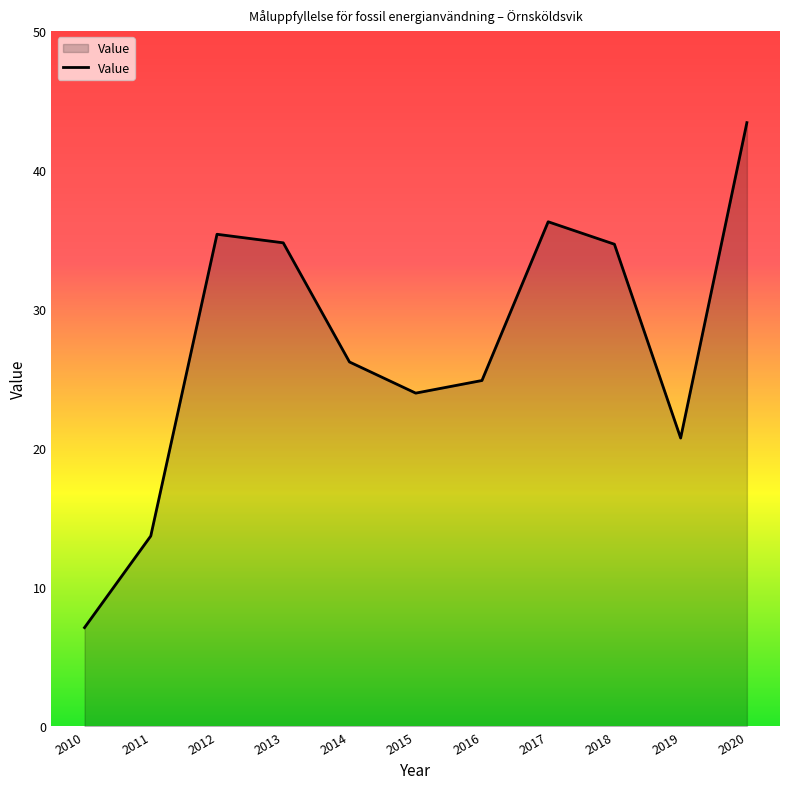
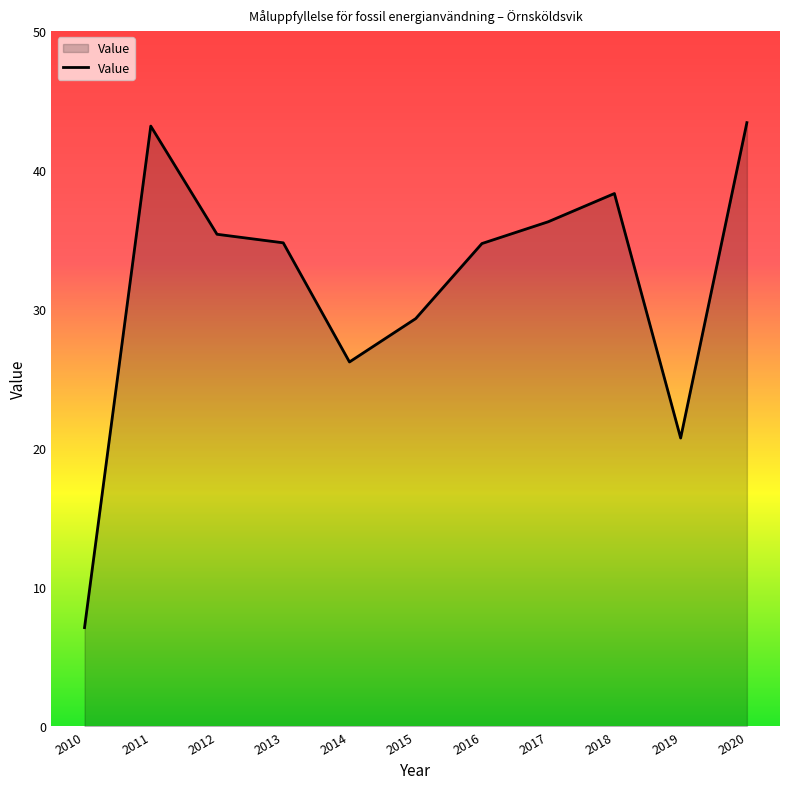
  {
    "2010": 7.1,
-   "2011": 13.7,
+   "2011": 43.2,
    "2012": 35.4,
    "2013": 34.8,
    "2014": 26.2,
-   "2015": 24.0,
-   "2016": 24.9,
+   "2015": 29.3,
+   "2016": 34.7,
    "2017": 36.3,
-   "2018": 34.7,
+   "2018": 38.3,
    "2019": 20.7,
    "2020": 43.4
  }
